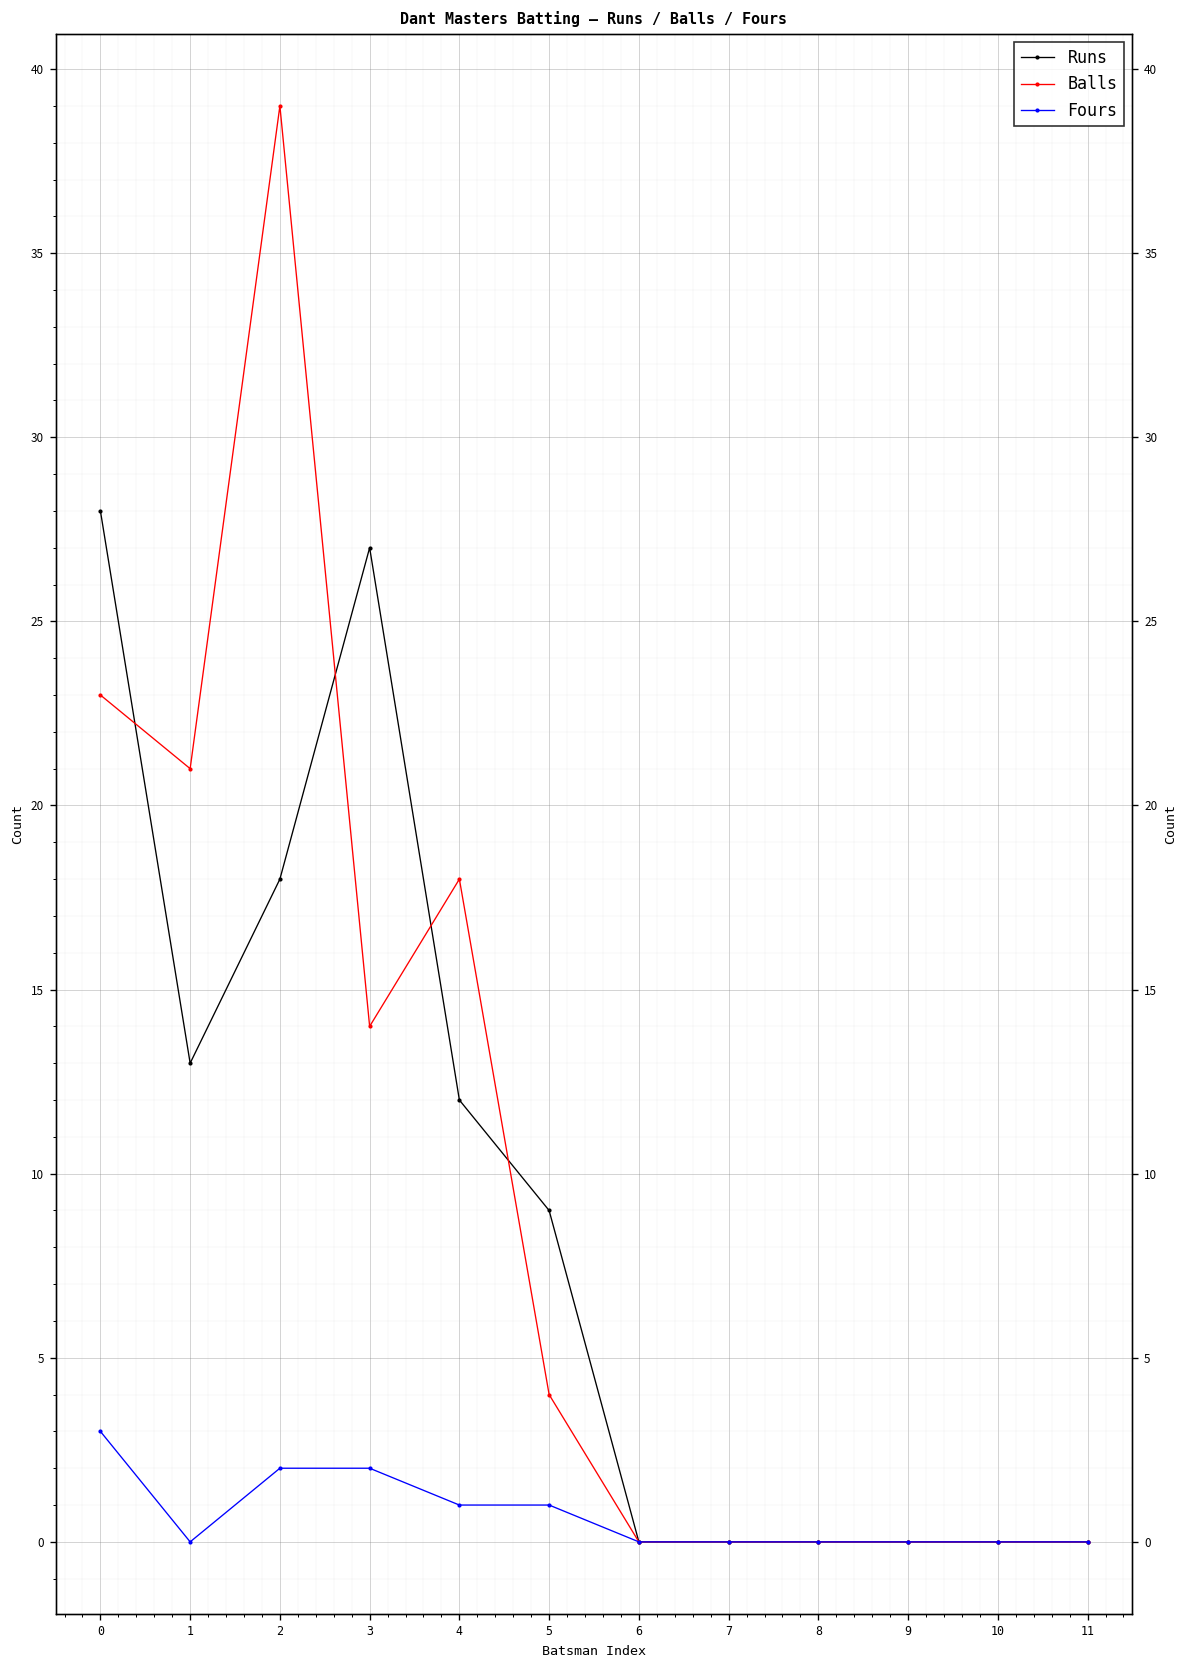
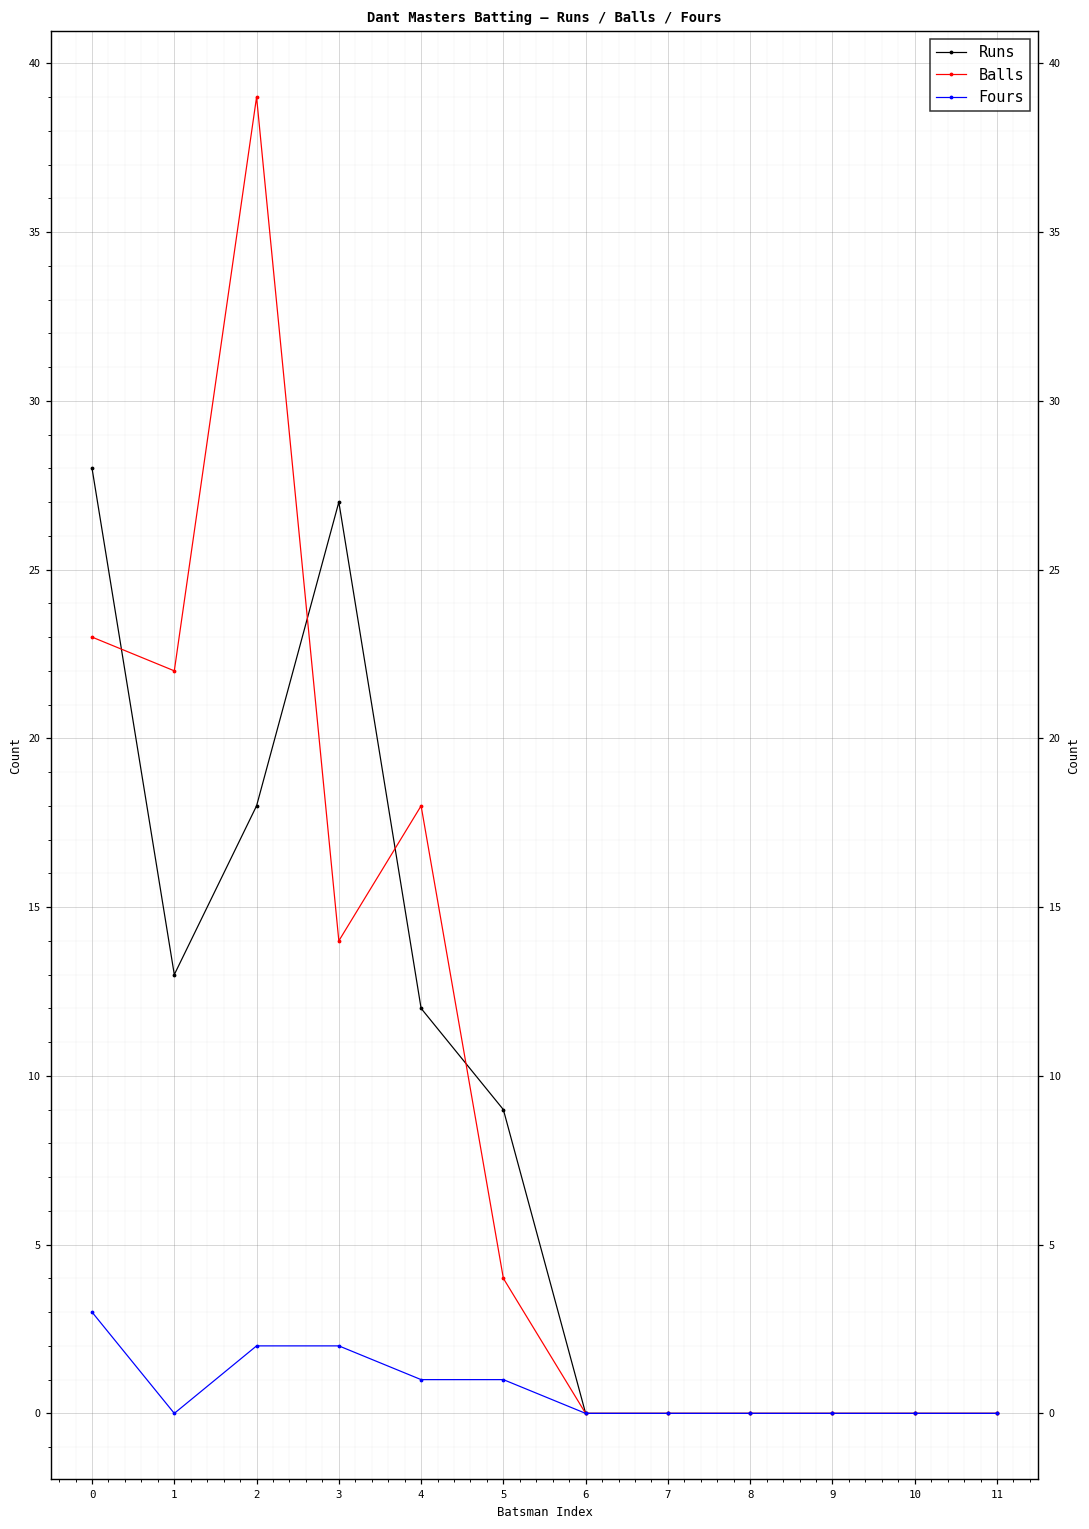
  {
    "Runs": {
      "0": 28,
      "1": 13,
      "2": 18,
      "3": 27,
      "4": 12,
      "5": 9
    },
    "Balls": {
      "0": 23,
-     "1": 21,
+     "1": 22,
      "2": 39,
      "3": 14,
      "4": 18,
      "5": 4
    },
    "Fours": {
      "0": 3,
      "1": 0,
      "2": 2,
      "3": 2,
      "4": 1,
      "5": 1
    }
  }
